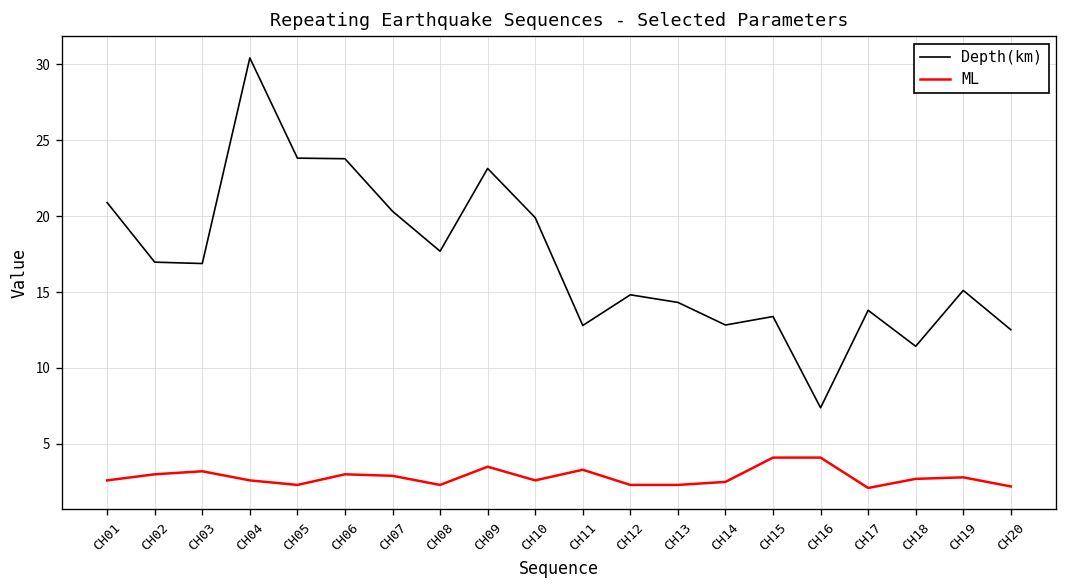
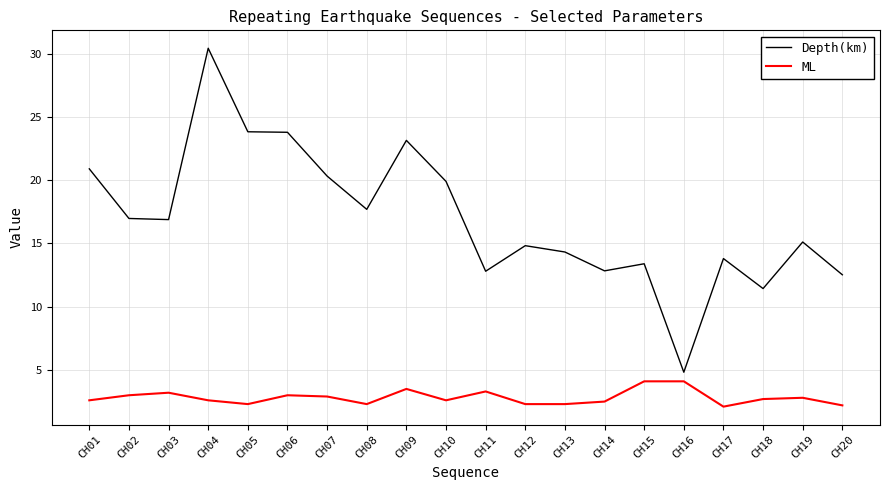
  {
    "Depth(km)": {
      "CH01": 20.9,
      "CH02": 17.0,
      "CH03": 16.9,
      "CH04": 30.4,
      "CH05": 23.8,
      "CH06": 23.8,
      "CH07": 20.3,
      "CH08": 17.7,
      "CH09": 23.1,
      "CH10": 19.9,
      "CH11": 12.8,
      "CH12": 14.8,
      "CH13": 14.3,
      "CH14": 12.8,
      "CH15": 13.4,
-     "CH16": 7.4,
+     "CH16": 4.8,
      "CH17": 13.8,
      "CH18": 11.4,
      "CH19": 15.1,
      "CH20": 12.5
    },
    "ML": {
      "CH01": 2.6,
      "CH02": 3.0,
      "CH03": 3.2,
      "CH04": 2.6,
      "CH05": 2.3,
      "CH06": 3.0,
      "CH07": 2.9,
      "CH08": 2.3,
      "CH09": 3.5,
      "CH10": 2.6,
      "CH11": 3.3,
      "CH12": 2.3,
      "CH13": 2.3,
      "CH14": 2.5,
      "CH15": 4.1,
      "CH16": 4.1,
      "CH17": 2.1,
      "CH18": 2.7,
      "CH19": 2.8,
      "CH20": 2.2
    }
  }
